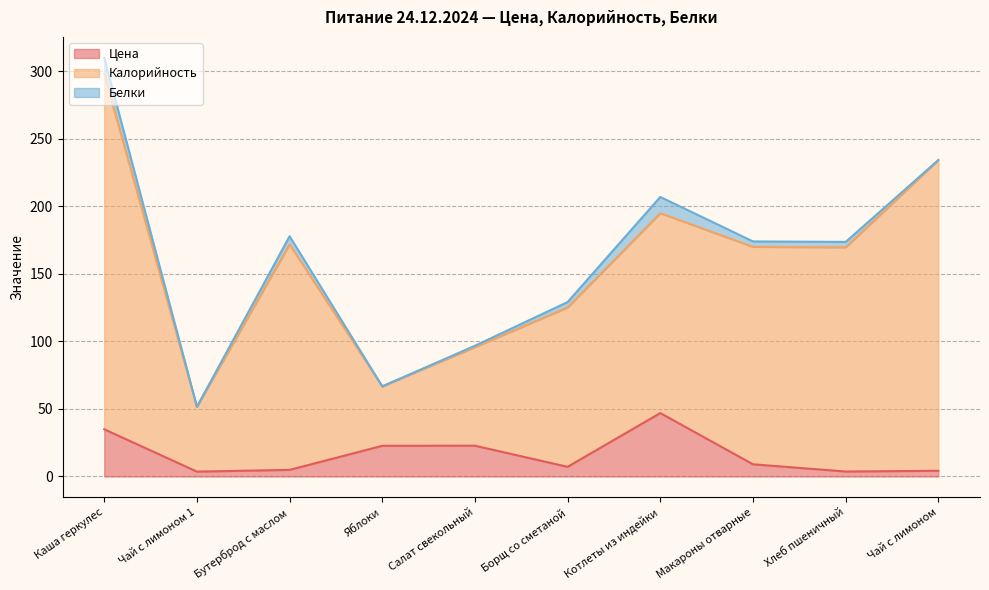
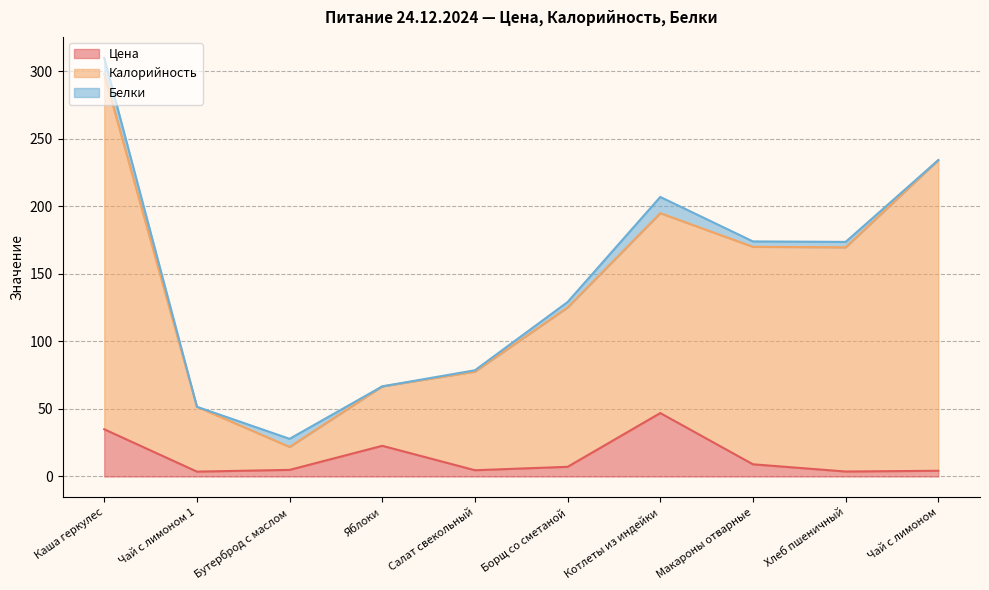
  {
    "Цена": {
      "Каша геркулес": 35,
      "Чай с лимоном 1": 4,
      "Бутерброд с маслом": 5,
      "Яблоки": 23,
-     "Салат свекольный": 23,
+     "Салат свекольный": 5,
      "Борщ со сметаной": 7,
      "Котлеты из индейки": 47,
      "Макароны отварные": 9,
      "Хлеб пшеничный": 4,
      "Чай с лимоном": 4
    },
    "Калорийность": {
-     "Бутерброд с маслом": 167,
+     "Бутерброд с маслом": 17,
      "Борщ со сметаной": 118,
      "Котлеты из индейки": 148,
      "Макароны отварные": 161,
      "Хлеб пшеничный": 166
    },
    "Белки": {
      "Бутерброд с маслом": 6,
      "Борщ со сметаной": 4,
      "Котлеты из индейки": 12,
      "Макароны отварные": 4,
      "Хлеб пшеничный": 4
    }
  }
